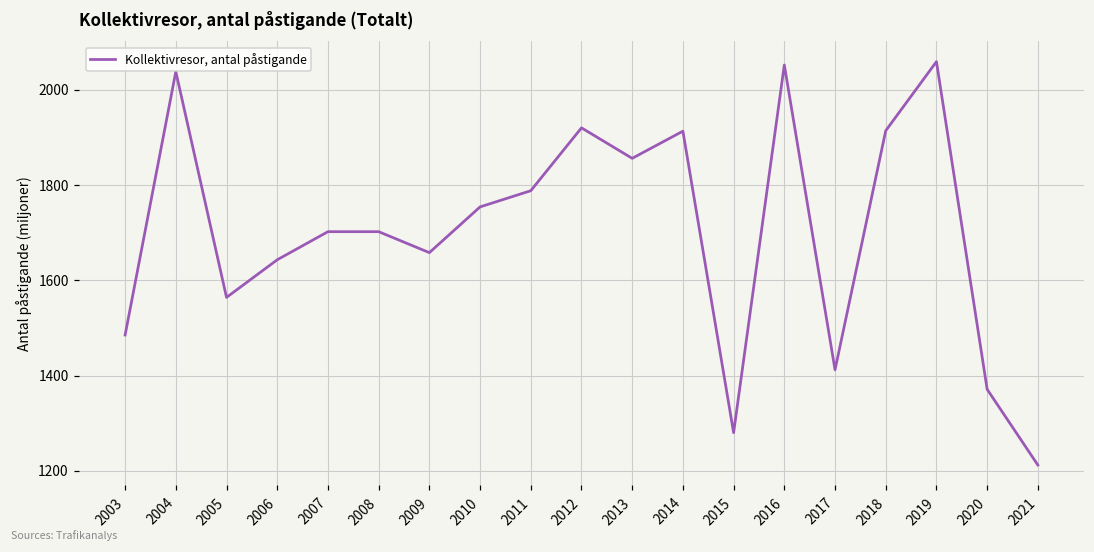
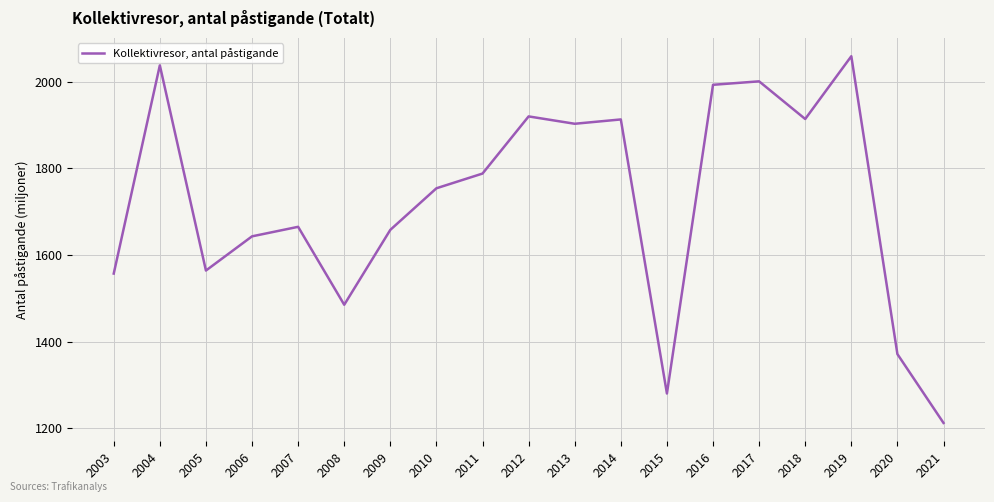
  {
-   "2003": 1490,
+   "2003": 1560,
    "2004": 2040,
    "2005": 1560,
    "2006": 1640,
-   "2007": 1700,
-   "2008": 1700,
+   "2007": 1670,
+   "2008": 1490,
    "2009": 1660,
    "2010": 1750,
    "2011": 1790,
    "2012": 1920,
-   "2013": 1860,
+   "2013": 1900,
    "2014": 1910,
    "2015": 1280,
-   "2016": 2050,
-   "2017": 1410,
+   "2016": 1990,
+   "2017": 2000,
    "2018": 1910,
    "2019": 2060,
    "2020": 1370,
    "2021": 1210
  }
